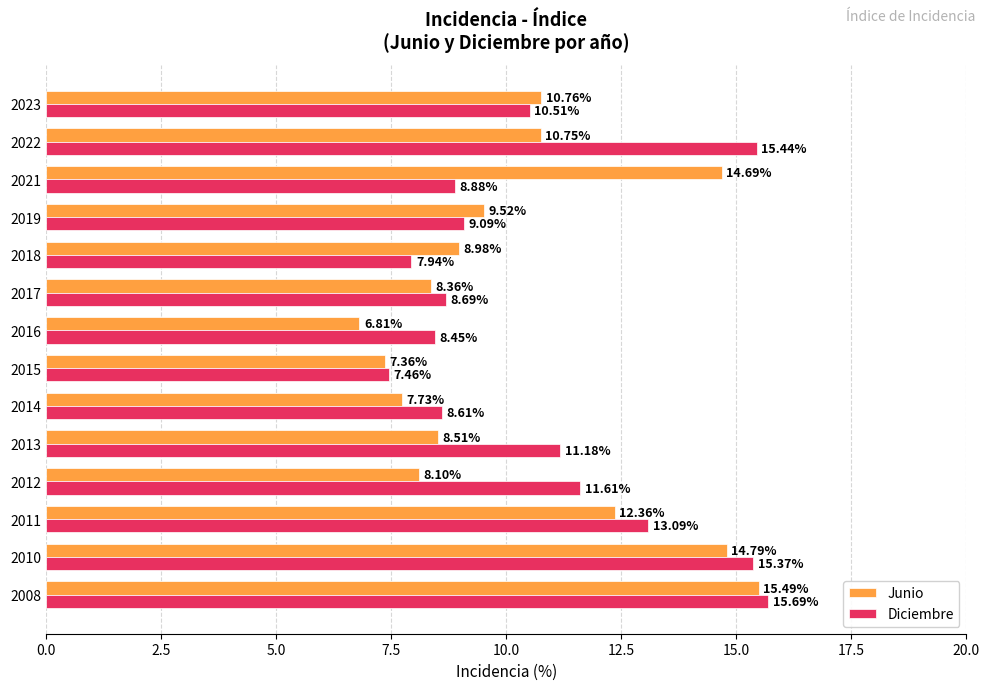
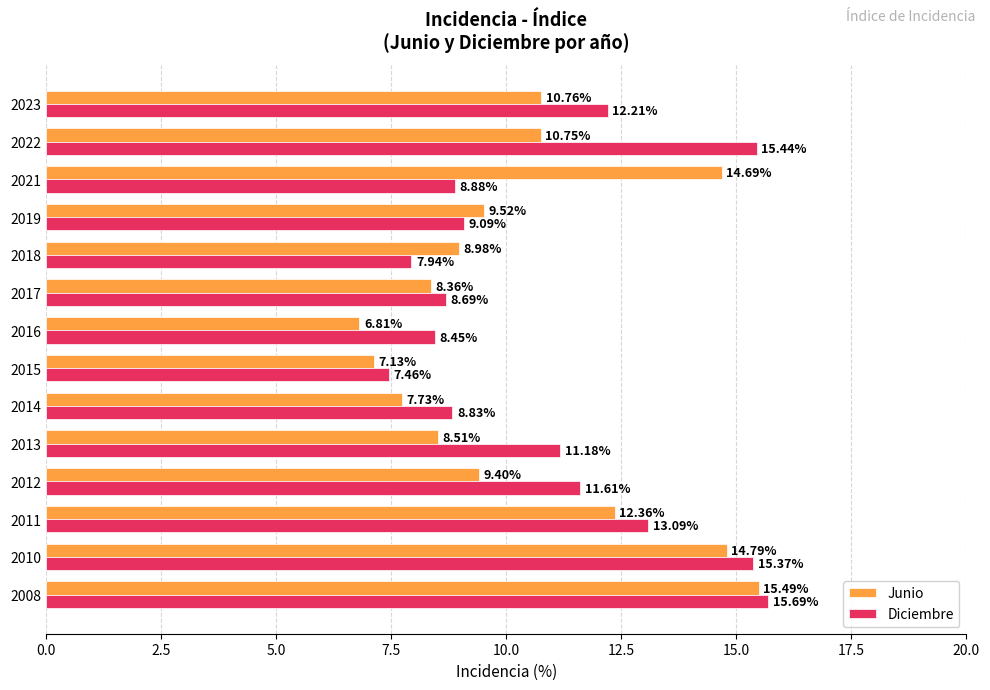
  {
    "Junio": {
      "2023": "10.76%",
      "2022": "10.75%",
      "2021": "14.69%",
      "2019": "9.52%",
      "2018": "8.98%",
      "2017": "8.36%",
      "2016": "6.81%",
-     "2015": "7.36%",
+     "2015": "7.13%",
      "2014": "7.73%",
      "2013": "8.51%",
-     "2012": "8.10%",
+     "2012": "9.40%",
      "2011": "12.36%",
      "2010": "14.79%",
      "2008": "15.49%"
    },
    "Diciembre": {
-     "2023": "10.51%",
+     "2023": "12.21%",
      "2022": "15.44%",
      "2021": "8.88%",
      "2019": "9.09%",
      "2018": "7.94%",
      "2017": "8.69%",
      "2016": "8.45%",
      "2015": "7.46%",
-     "2014": "8.61%",
+     "2014": "8.83%",
      "2013": "11.18%",
      "2012": "11.61%",
      "2011": "13.09%",
      "2010": "15.37%",
      "2008": "15.69%"
    }
  }
